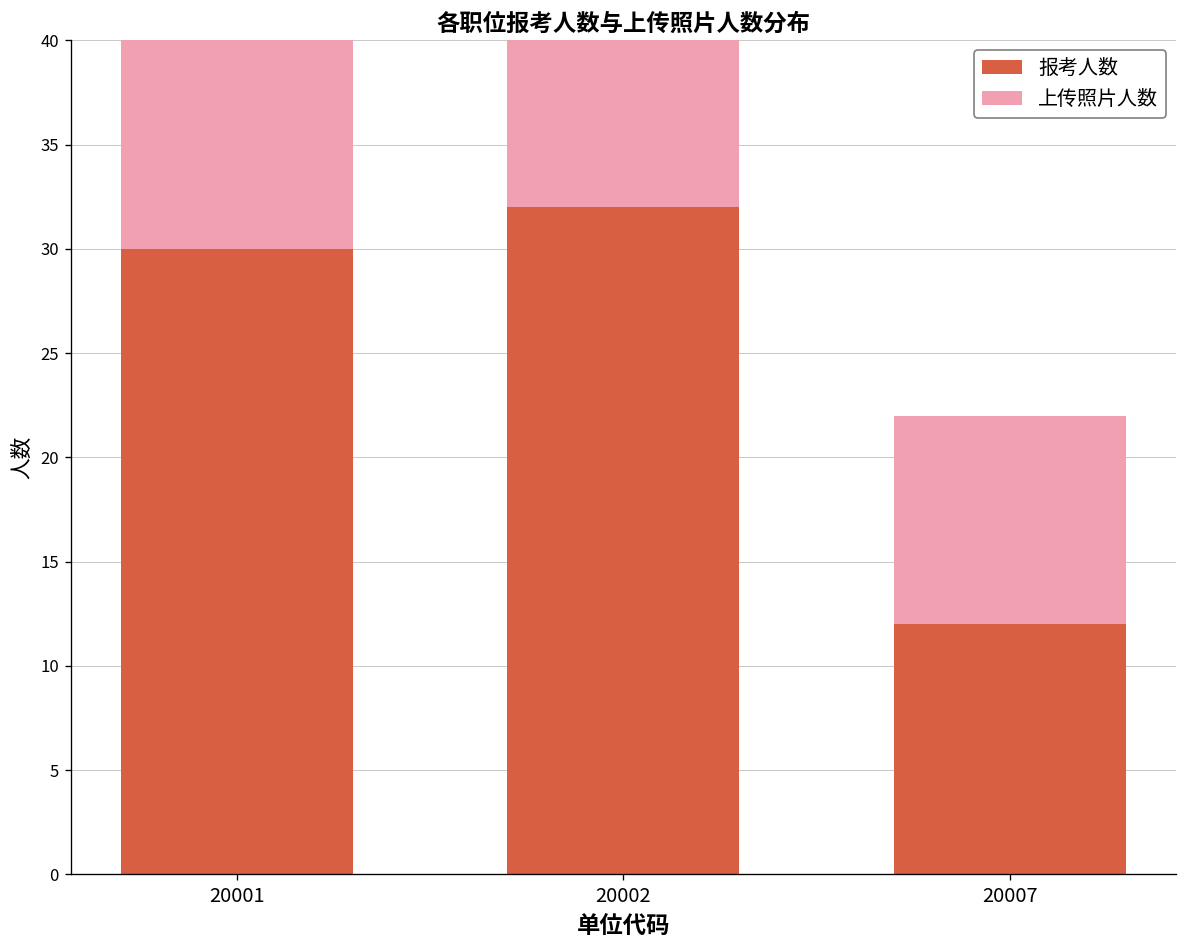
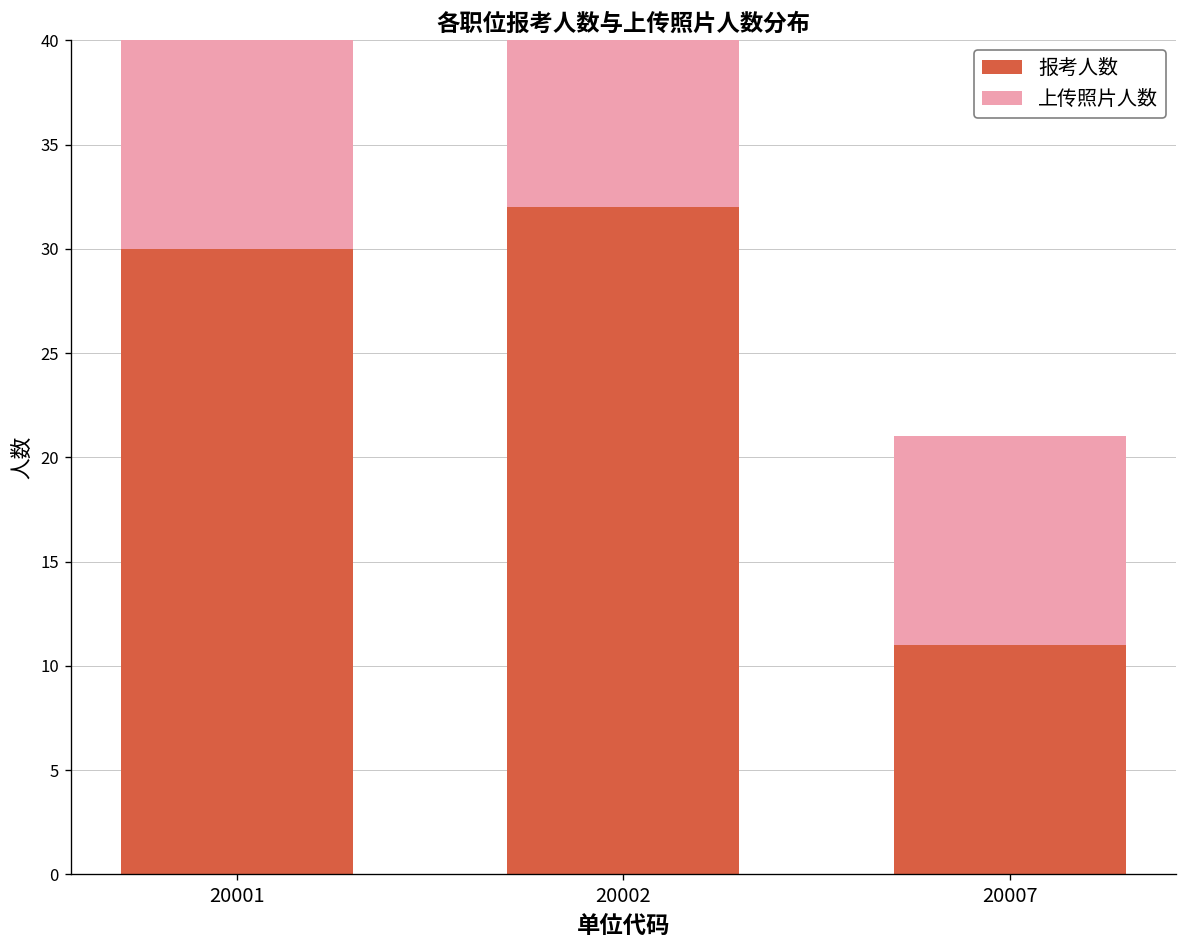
  {
    "报考人数": {
      "20001": 30,
      "20002": 32,
-     "20007": 12
+     "20007": 11
    },
    "上传照片人数": {
      "20007": 10
    }
  }
